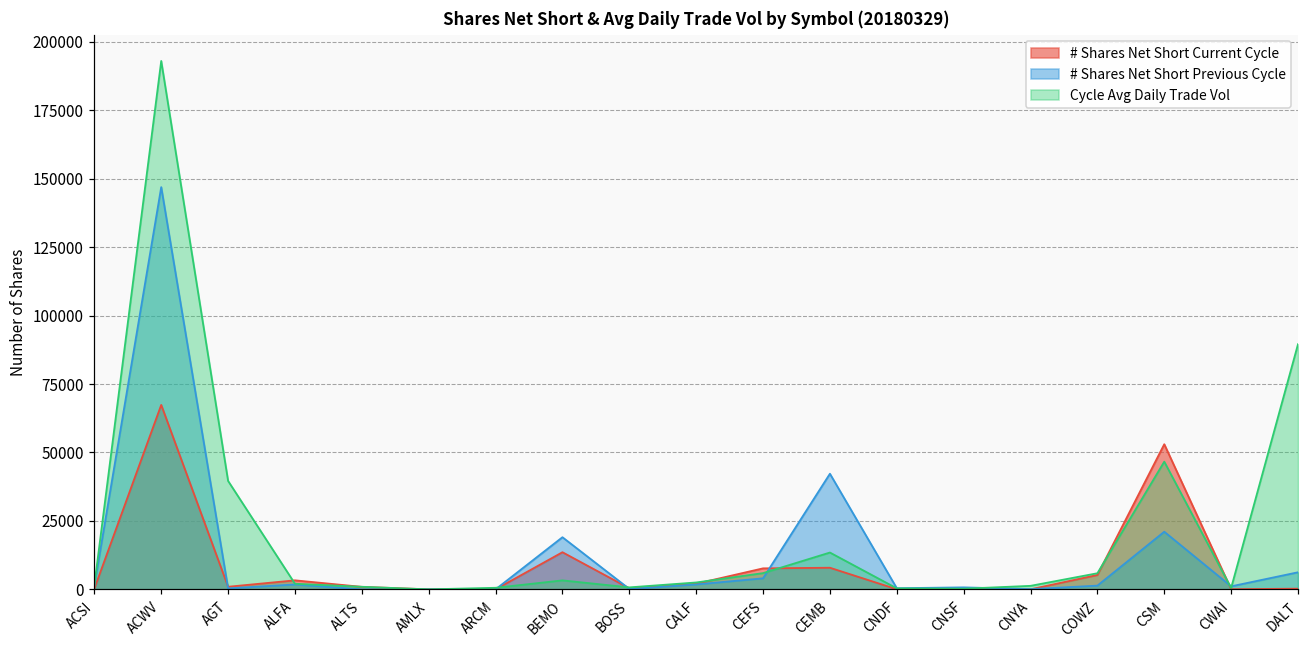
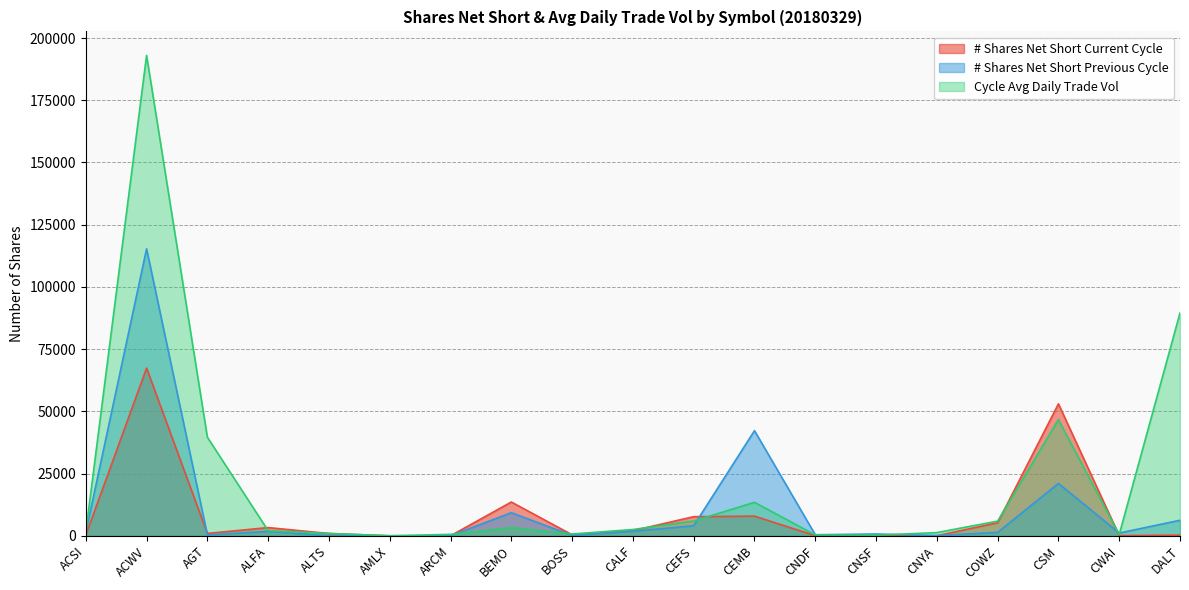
  {
    "# Shares Net Short Current Cycle": {
      "ACSI": 0,
      "ACWV": 67000,
      "ALFA": 3000,
      "BEMO": 14000,
      "CEFS": 8000,
      "CEMB": 8000,
      "CSM": 53000,
      "DALT": 0
    },
    "# Shares Net Short Previous Cycle": {
-     "ACWV": 147000,
-     "BEMO": 19000,
+     "ACWV": 115000,
+     "BEMO": 9000,
      "CEFS": 4000,
      "CEMB": 42000,
      "COWZ": 1000,
      "CSM": 21000,
      "DALT": 6000
    },
    "Cycle Avg Daily Trade Vol": {
      "ACWV": 193000,
      "AGT": 40000,
      "BEMO": 3000,
      "CEFS": 6000,
      "CEMB": 13000,
      "CNYA": 1000,
      "CSM": 47000,
      "DALT": 90000
    }
  }
